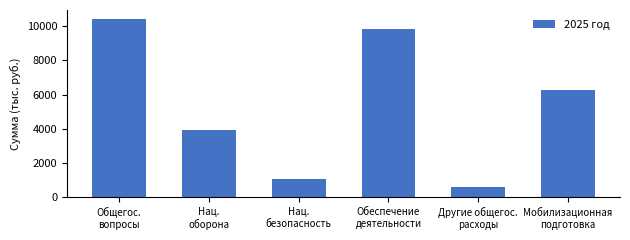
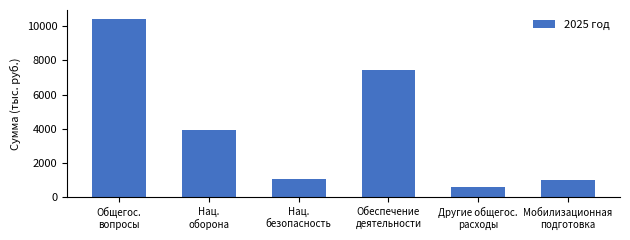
  {
    "Общегос. вопросы": 10400,
    "Нац. оборона": 3900,
    "Нац. безопасность": 1000,
-   "Обеспечение деятельности": 9800,
+   "Обеспечение деятельности": 7500,
    "Другие общегос. расходы": 600,
-   "Мобилизационная подготовка": 6300
+   "Мобилизационная подготовка": 1000
  }
